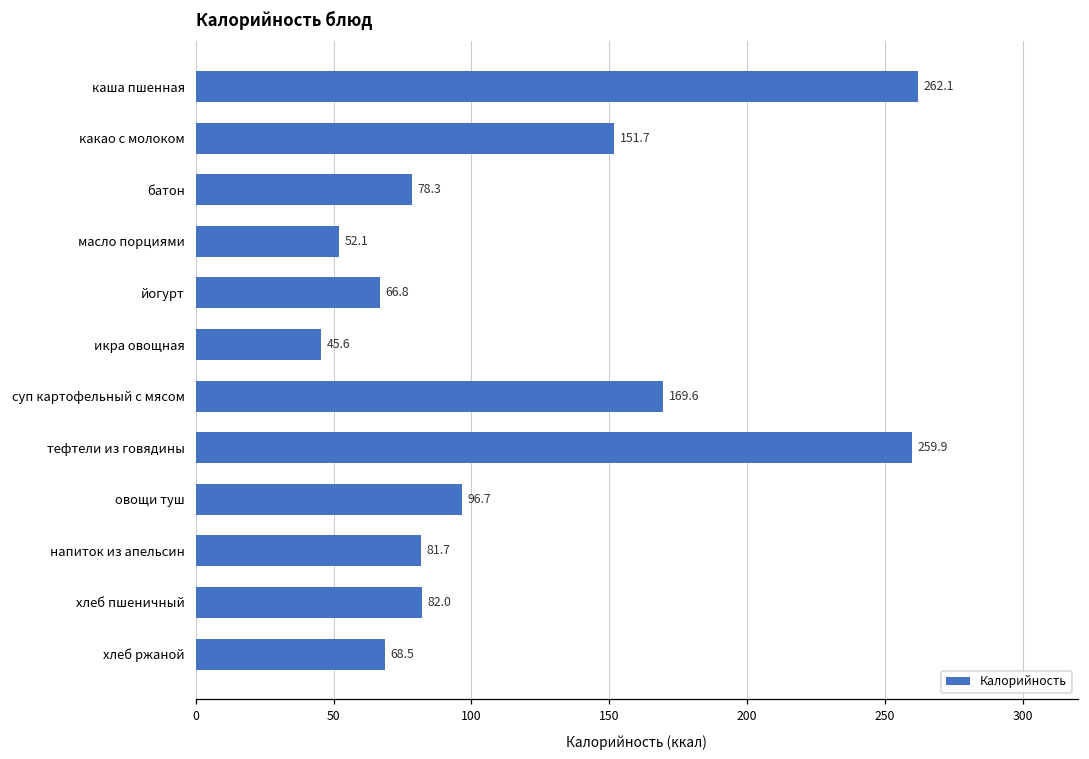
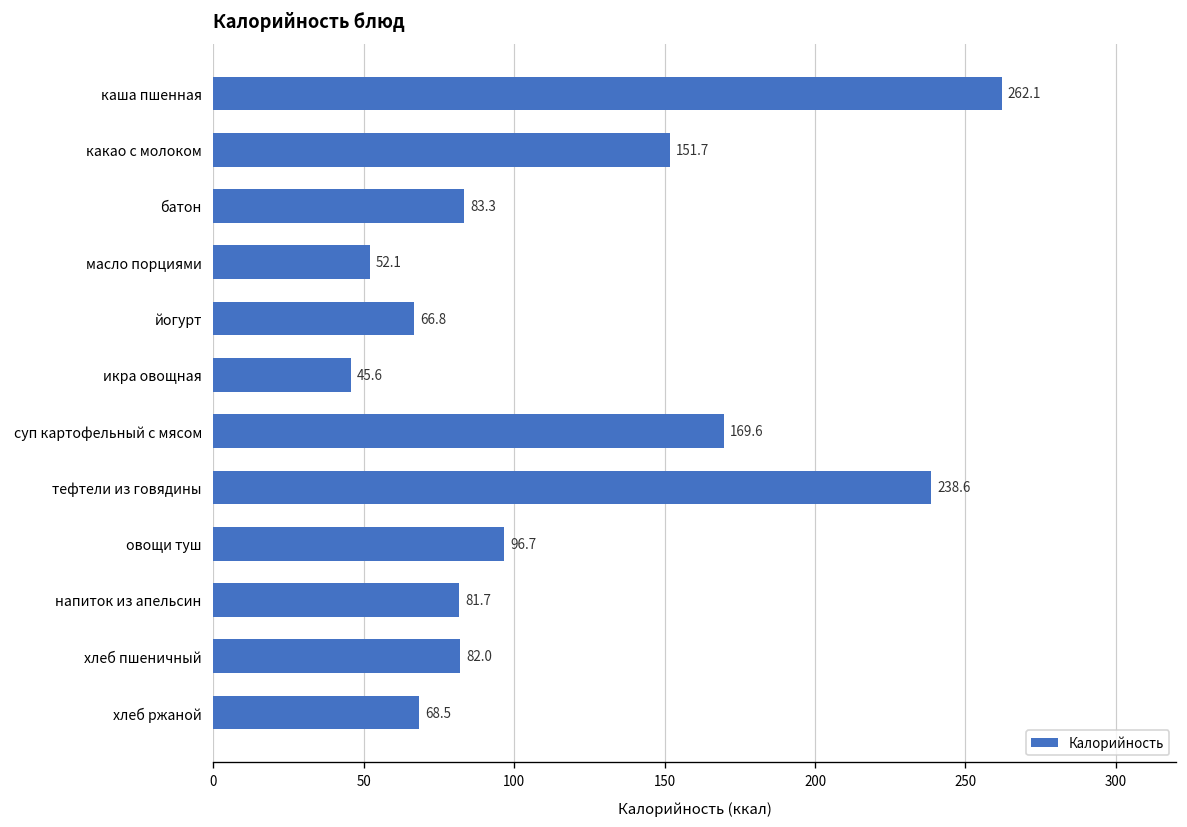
  {
    "каша пшенная": 262.1,
    "какао с молоком": 151.7,
-   "батон": 78.3,
+   "батон": 83.3,
    "масло порциями": 52.1,
    "йогурт": 66.8,
    "икра овощная": 45.6,
    "суп картофельный с мясом": 169.6,
-   "тефтели из говядины": 259.9,
+   "тефтели из говядины": 238.6,
    "овощи туш": 96.7,
    "напиток из апельсин": 81.7,
    "хлеб пшеничный": 82.0,
    "хлеб ржаной": 68.5
  }
